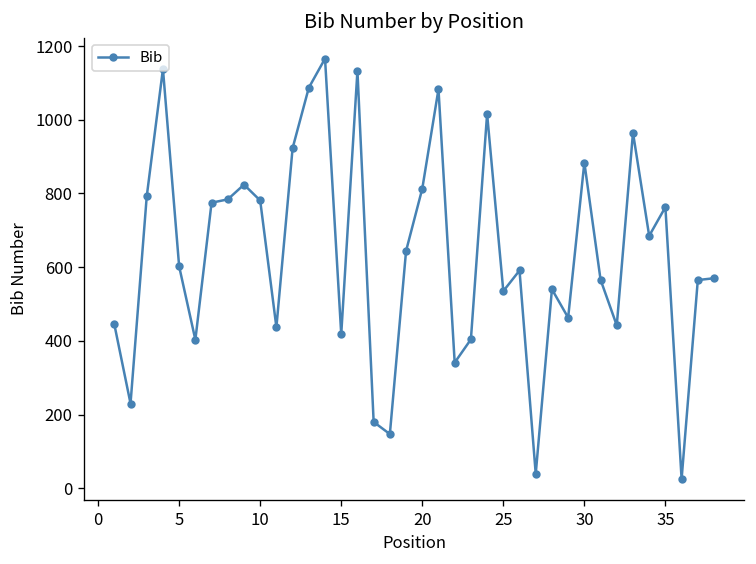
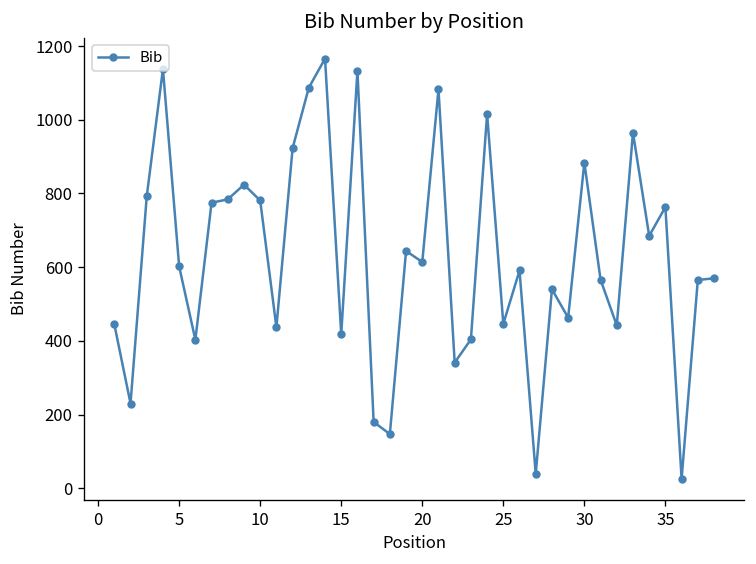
  {
    "5": 600,
    "10": 780,
    "15": 420,
-   "20": 810,
-   "25": 540,
+   "20": 610,
+   "25": 450,
    "30": 880,
    "35": 760
  }
